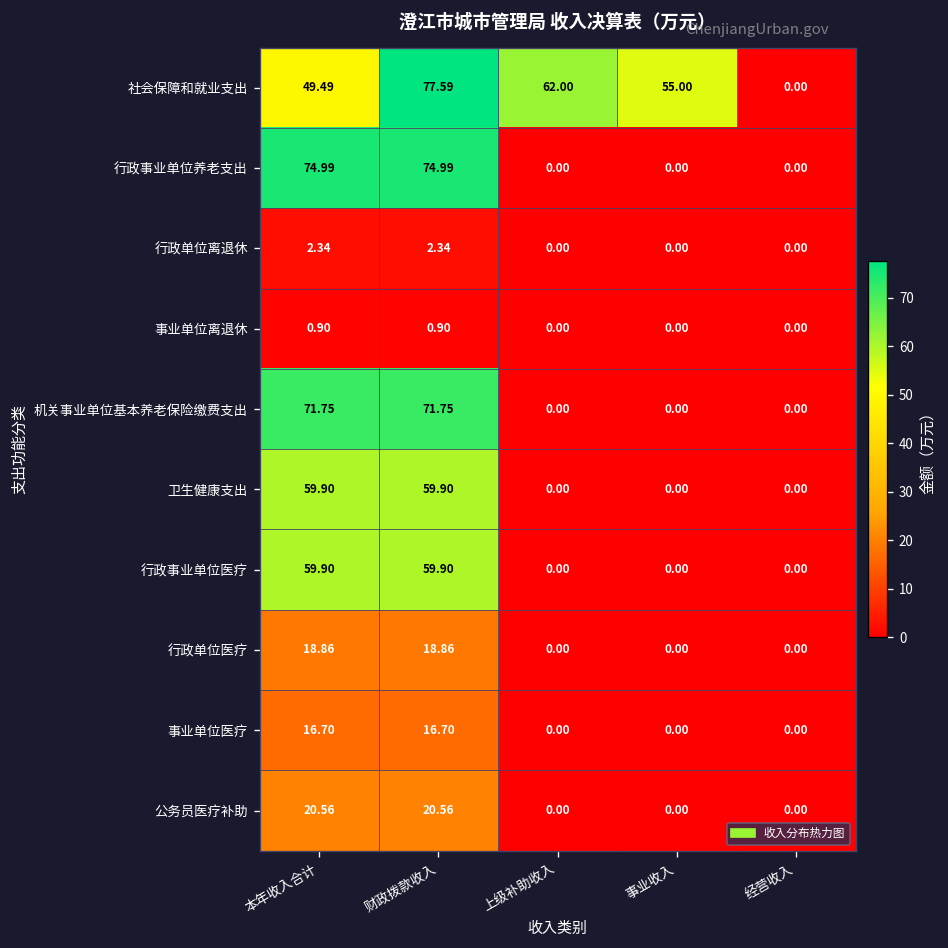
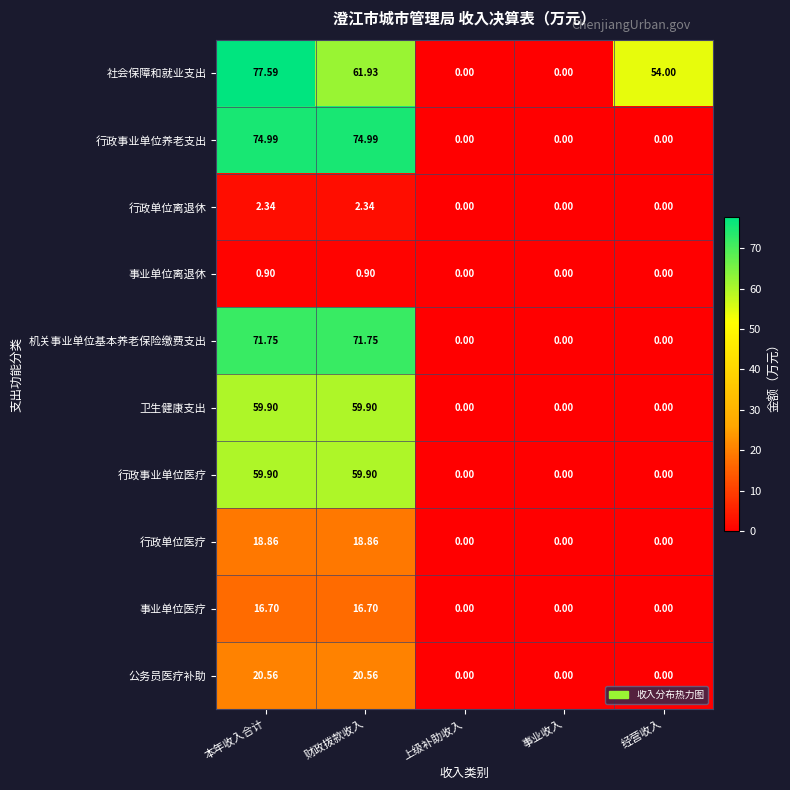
  {
    "社会保障和就业支出": {
-     "本年收入合计": 49.49,
-     "财政拨款收入": 77.59,
-     "上级补助收入": 62.00,
-     "事业收入": 55.00,
-     "经营收入": 0.00
+     "本年收入合计": 77.59,
+     "财政拨款收入": 61.93,
+     "上级补助收入": 0.00,
+     "事业收入": 0.00,
+     "经营收入": 54.00
    },
    "行政事业单位养老支出": {
      "本年收入合计": 74.99,
      "财政拨款收入": 74.99,
      "上级补助收入": 0.00,
      "事业收入": 0.00,
      "经营收入": 0.00
    },
    "行政单位离退休": {
      "本年收入合计": 2.34,
      "财政拨款收入": 2.34,
      "上级补助收入": 0.00,
      "事业收入": 0.00,
      "经营收入": 0.00
    },
    "事业单位离退休": {
      "本年收入合计": 0.90,
      "财政拨款收入": 0.90,
      "上级补助收入": 0.00,
      "事业收入": 0.00,
      "经营收入": 0.00
    },
    "机关事业单位基本养老保险缴费支出": {
      "本年收入合计": 71.75,
      "财政拨款收入": 71.75,
      "上级补助收入": 0.00,
      "事业收入": 0.00,
      "经营收入": 0.00
    },
    "卫生健康支出": {
      "本年收入合计": 59.90,
      "财政拨款收入": 59.90,
      "上级补助收入": 0.00,
      "事业收入": 0.00,
      "经营收入": 0.00
    },
    "行政事业单位医疗": {
      "本年收入合计": 59.90,
      "财政拨款收入": 59.90,
      "上级补助收入": 0.00,
      "事业收入": 0.00,
      "经营收入": 0.00
    },
    "行政单位医疗": {
      "本年收入合计": 18.86,
      "财政拨款收入": 18.86,
      "上级补助收入": 0.00,
      "事业收入": 0.00,
      "经营收入": 0.00
    },
    "事业单位医疗": {
      "本年收入合计": 16.70,
      "财政拨款收入": 16.70,
      "上级补助收入": 0.00,
      "事业收入": 0.00,
      "经营收入": 0.00
    },
    "公务员医疗补助": {
      "本年收入合计": 20.56,
      "财政拨款收入": 20.56,
      "上级补助收入": 0.00,
      "事业收入": 0.00,
      "经营收入": 0.00
    }
  }
